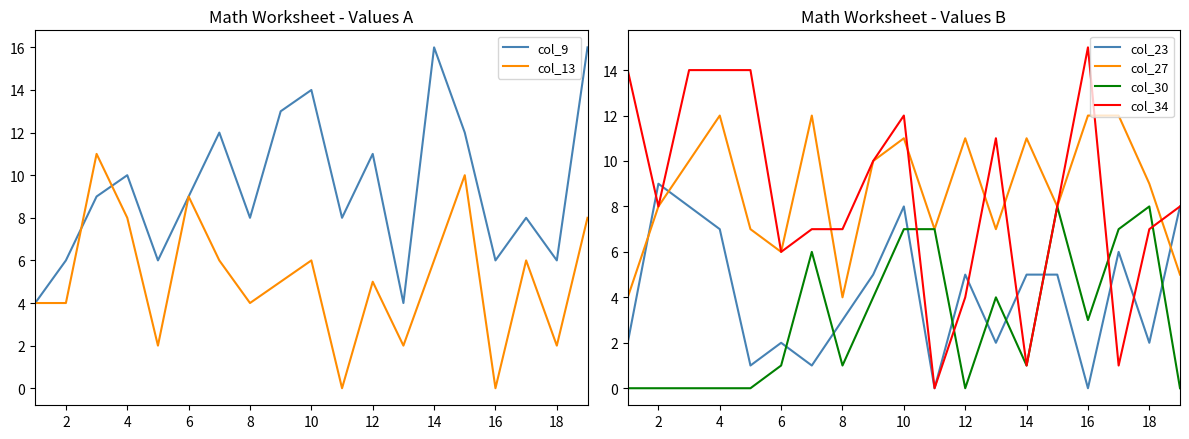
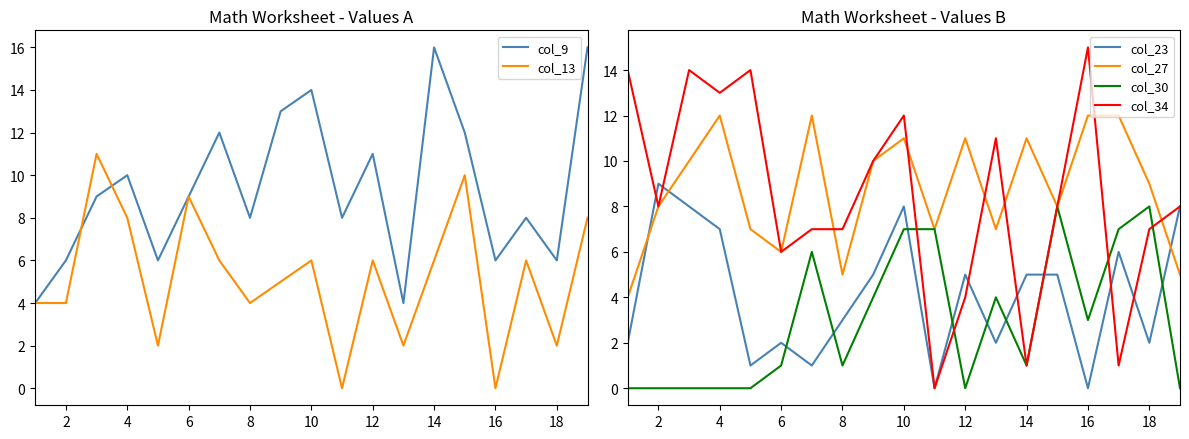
  {
    "Math Worksheet - Values A": {
      "col_9": {
        "2": 6,
        "4": 10,
        "8": 8,
        "10": 14,
        "12": 11,
        "14": 16,
        "16": 6,
        "18": 6
      },
      "col_13": {
        "2": 4,
        "4": 8,
        "8": 4,
        "10": 6,
-       "12": 5,
+       "12": 6,
        "14": 6,
        "16": 0,
        "18": 2
      }
    },
    "Math Worksheet - Values B": {
      "col_23": {
        "2": 9,
        "4": 7,
        "6": 2,
        "8": 3,
        "10": 8,
        "12": 5,
        "14": 5,
        "16": 0,
        "18": 2
      },
      "col_27": {
        "4": 12,
-       "8": 4,
+       "8": 5,
        "10": 11,
        "12": 11,
        "14": 11,
        "16": 12,
        "18": 9
      },
      "col_30": {
        "2": 0,
        "4": 0,
        "6": 1,
        "8": 1,
        "10": 7,
        "12": 0,
        "16": 3,
        "18": 8
      },
      "col_34": {
-       "4": 14,
+       "4": 13,
        "8": 7,
        "10": 12,
        "12": 4,
        "16": 15,
        "18": 7
      }
    }
  }
